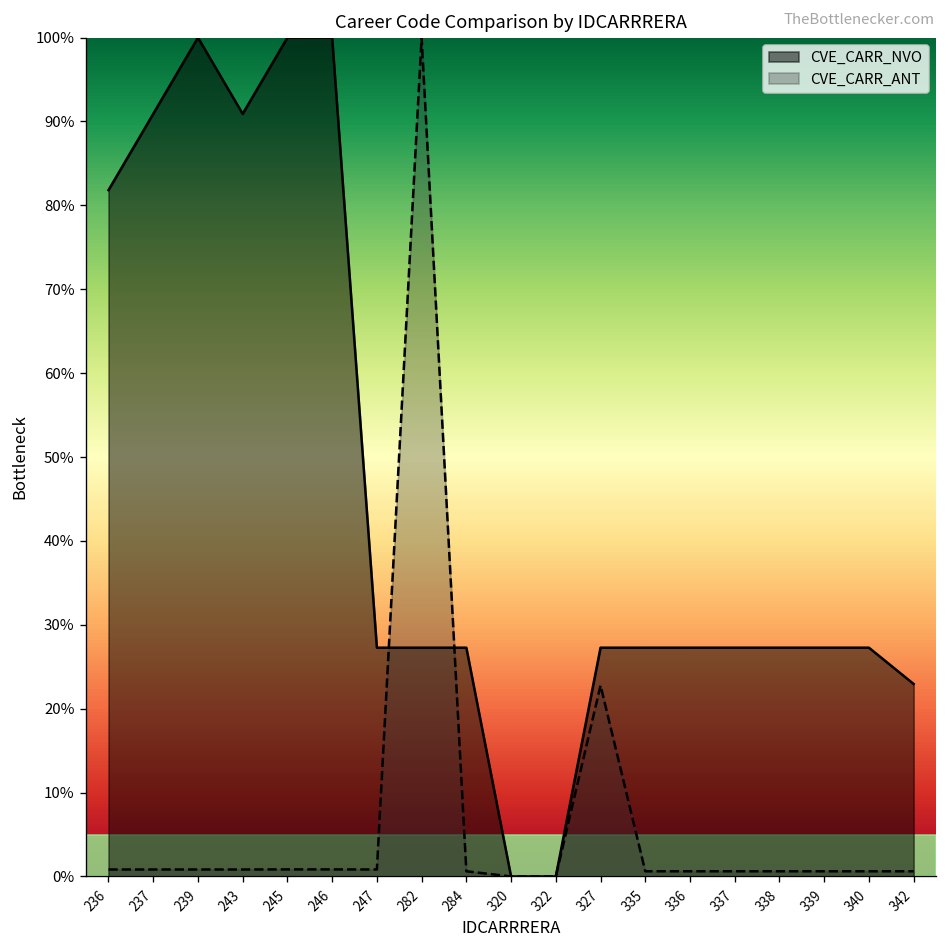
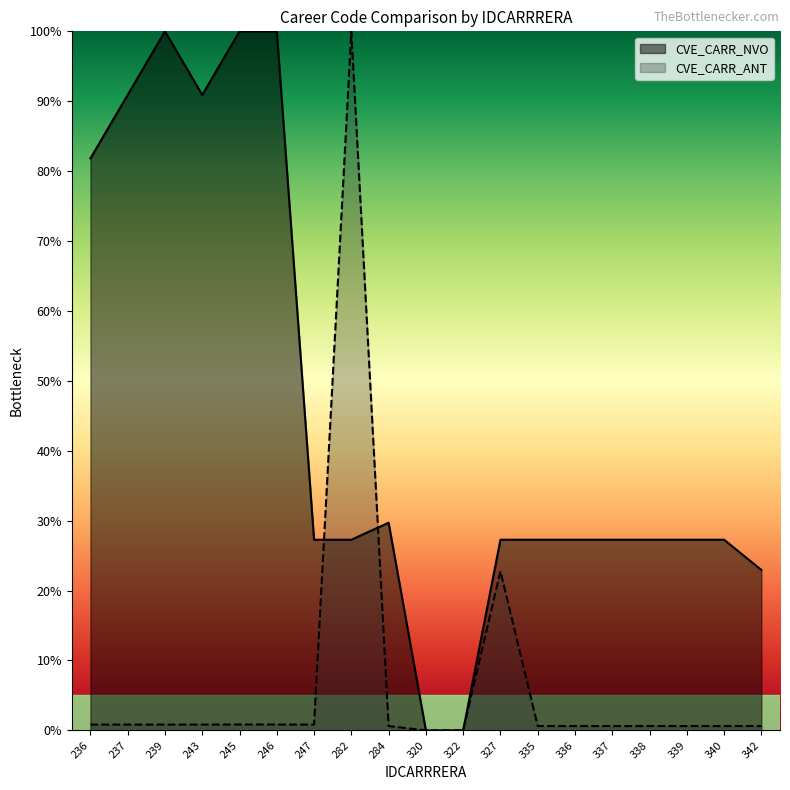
  {
    "CVE_CARR_NVO": {
      "236": "82%",
      "237": "91%",
      "239": "100%",
      "243": "91%",
      "245": "100%",
      "246": "100%",
      "247": "27%",
      "282": "27%",
-     "284": "27%",
+     "284": "30%",
      "327": "27%",
      "335": "27%",
      "336": "27%",
      "337": "27%",
      "338": "27%",
      "339": "27%",
      "340": "27%",
      "342": "23%"
    },
    "CVE_CARR_ANT": {
      "282": "100%",
      "327": "23%"
    }
  }
